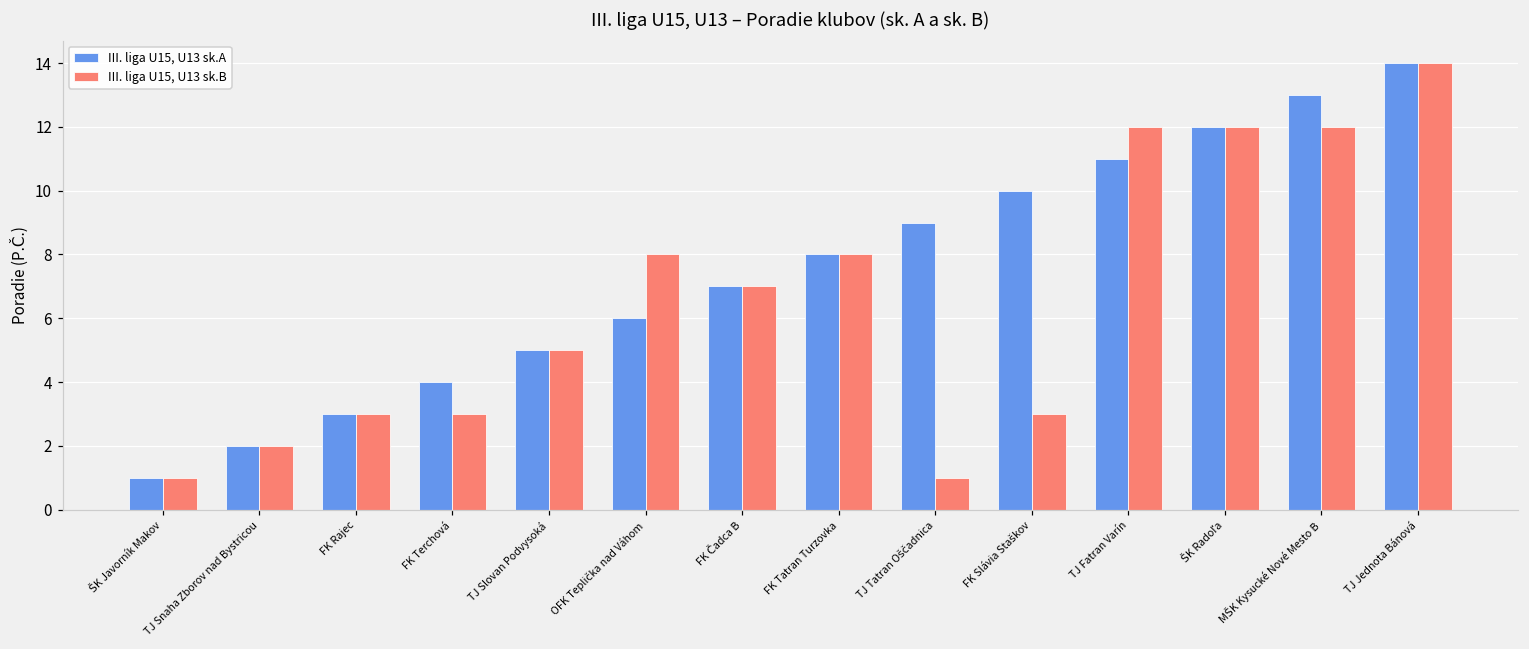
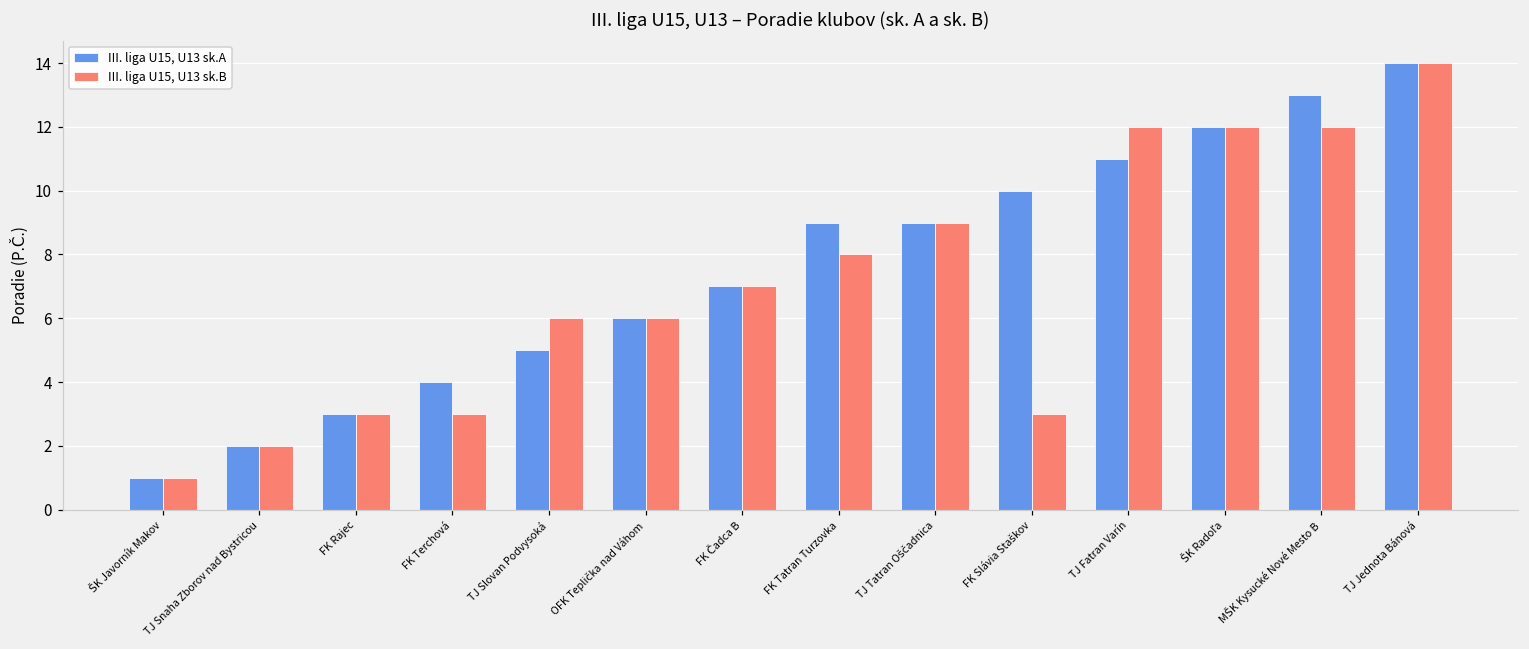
  {
    "III. liga U15, U13 sk.A": {
      "ŠK Javorník Makov": 1,
      "TJ Snaha Zborov nad Bystricou": 2,
      "FK Rajec": 3,
      "FK Terchová": 4,
      "TJ Slovan Podvysoká": 5,
      "OFK Teplička nad Váhom": 6,
      "FK Čadca B": 7,
-     "FK Tatran Turzovka": 8,
+     "FK Tatran Turzovka": 9,
      "TJ Tatran Oščadnica": 9,
      "FK Slávia Staškov": 10,
      "TJ Fatran Varín": 11,
      "ŠK Radoľa": 12,
      "MŠK Kysucké Nové Mesto B": 13,
      "TJ Jednota Bánová": 14
    },
    "III. liga U15, U13 sk.B": {
      "ŠK Javorník Makov": 1,
      "TJ Snaha Zborov nad Bystricou": 2,
      "FK Rajec": 3,
      "FK Terchová": 3,
-     "TJ Slovan Podvysoká": 5,
-     "OFK Teplička nad Váhom": 8,
+     "TJ Slovan Podvysoká": 6,
+     "OFK Teplička nad Váhom": 6,
      "FK Čadca B": 7,
      "FK Tatran Turzovka": 8,
-     "TJ Tatran Oščadnica": 1,
+     "TJ Tatran Oščadnica": 9,
      "FK Slávia Staškov": 3,
      "TJ Fatran Varín": 12,
      "ŠK Radoľa": 12,
      "MŠK Kysucké Nové Mesto B": 12,
      "TJ Jednota Bánová": 14
    }
  }
